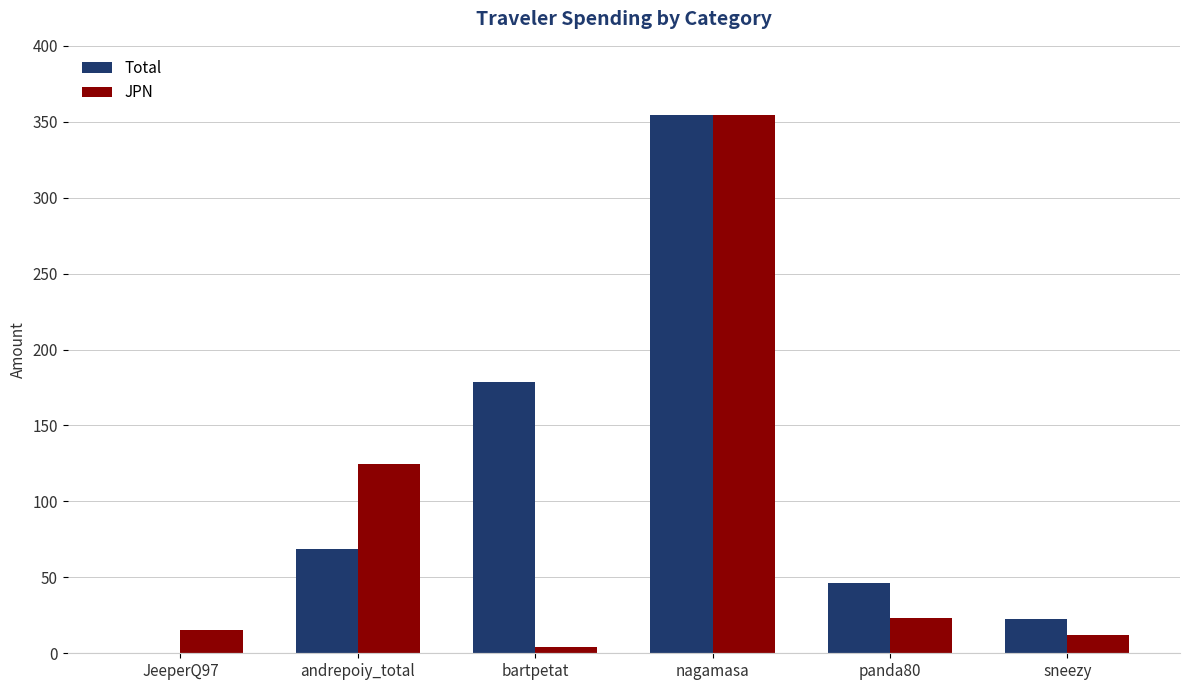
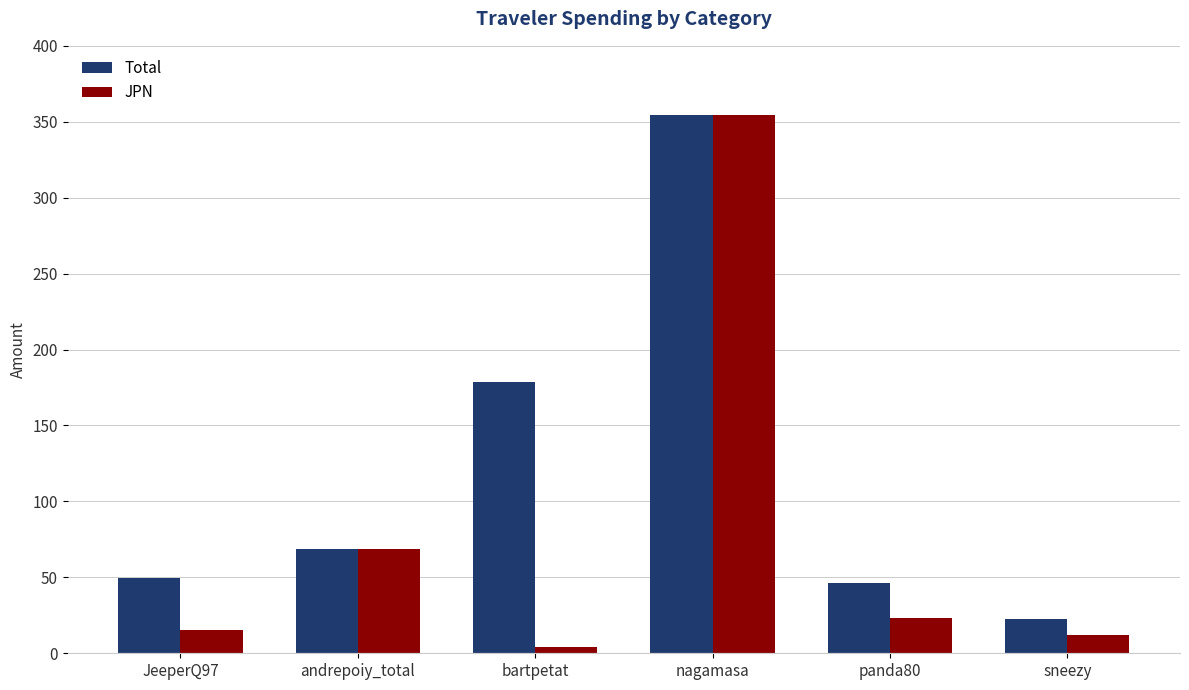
  {
    "Total": {
-     "JeeperQ97": 0,
+     "JeeperQ97": 49,
      "andrepoiy_total": 69,
      "bartpetat": 179,
      "nagamasa": 354,
      "panda80": 46,
      "sneezy": 23
    },
    "JPN": {
      "JeeperQ97": 15,
-     "andrepoiy_total": 125,
+     "andrepoiy_total": 69,
      "bartpetat": 4,
      "nagamasa": 354,
      "panda80": 23,
      "sneezy": 12
    }
  }
